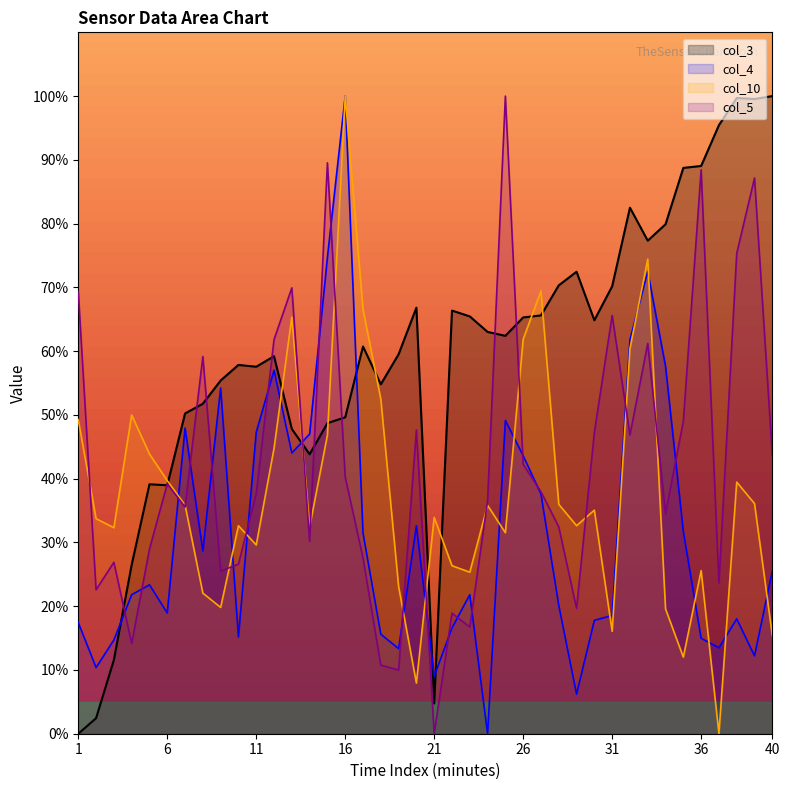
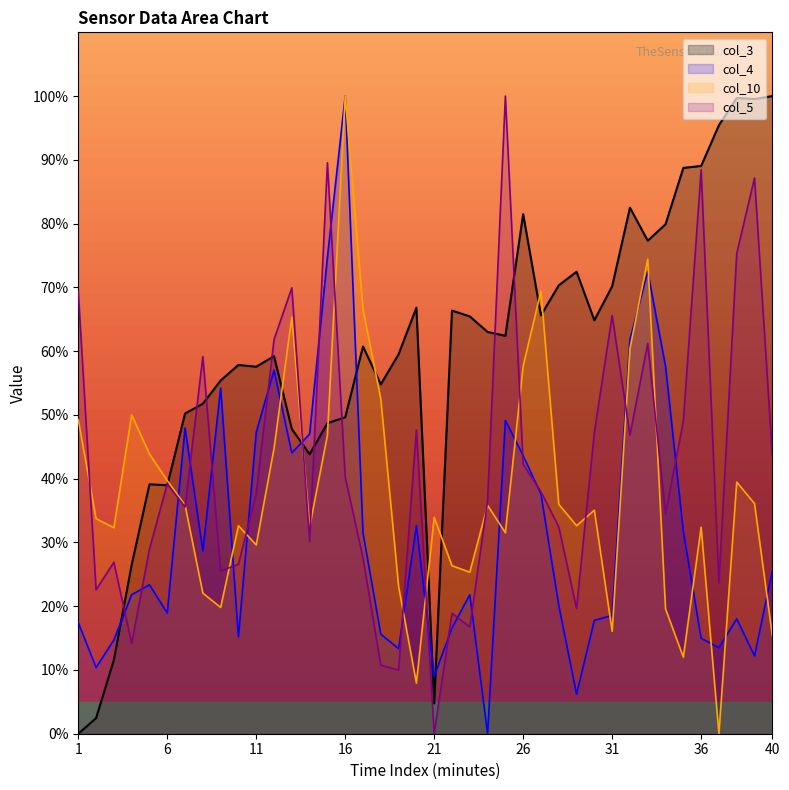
  {
    "col_3": {
      "11": "58%",
      "16": "50%",
-     "26": "65%",
+     "26": "81%",
      "31": "70%",
      "36": "89%",
      "40": "100%"
    },
    "col_10": {
      "1": "49%",
      "6": "40%",
      "11": "30%",
      "21": "34%",
-     "26": "62%",
+     "26": "58%",
      "31": "16%",
-     "36": "26%",
+     "36": "32%",
      "40": "15%"
    }
  }
